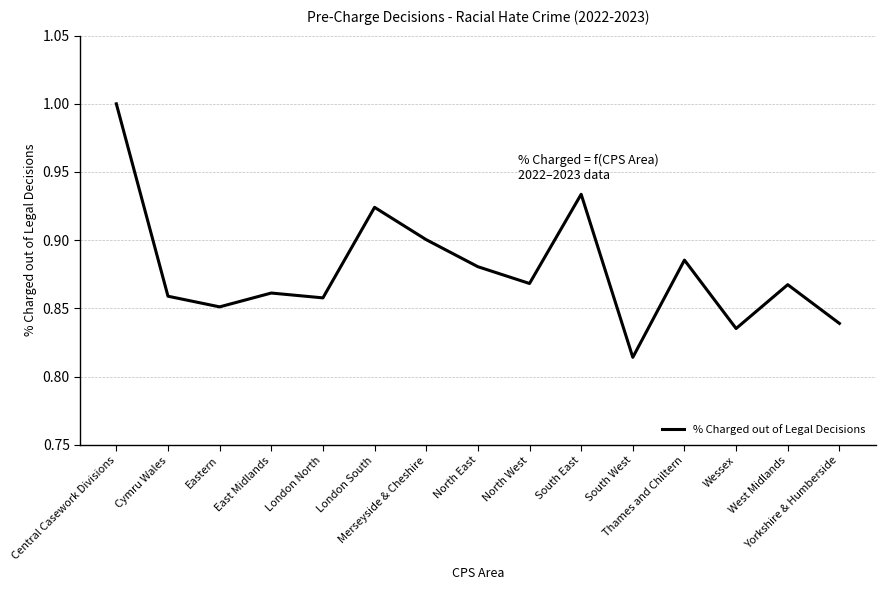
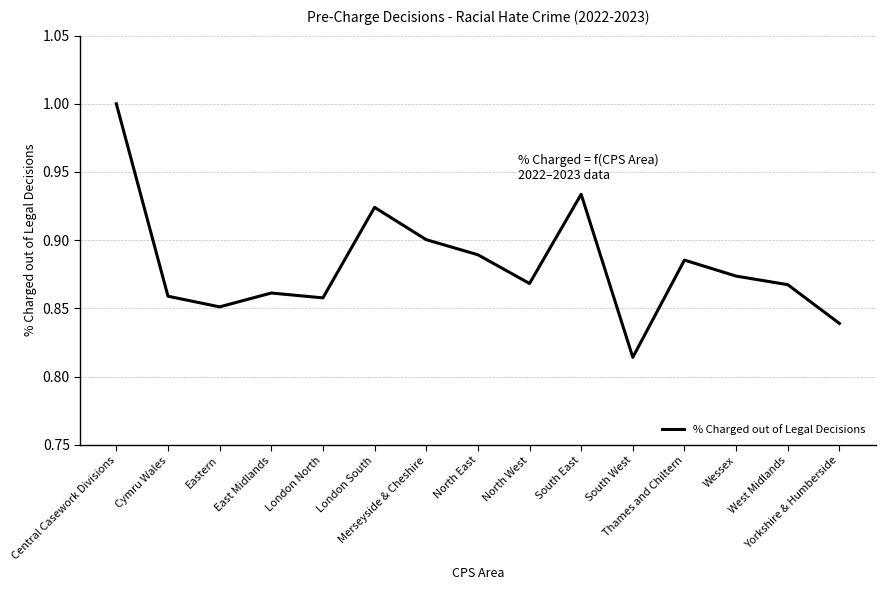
  {
    "Central Casework Divisions": 1.000,
    "Cymru Wales": 0.859,
    "Eastern": 0.851,
    "East Midlands": 0.861,
    "London North": 0.858,
    "London South": 0.924,
    "Merseyside & Cheshire": 0.900,
-   "North East": 0.881,
+   "North East": 0.889,
    "North West": 0.868,
    "South West": 0.814,
    "Thames and Chiltern": 0.885,
-   "Wessex": 0.835,
+   "Wessex": 0.874,
    "West Midlands": 0.867,
    "Yorkshire & Humberside": 0.839
  }
